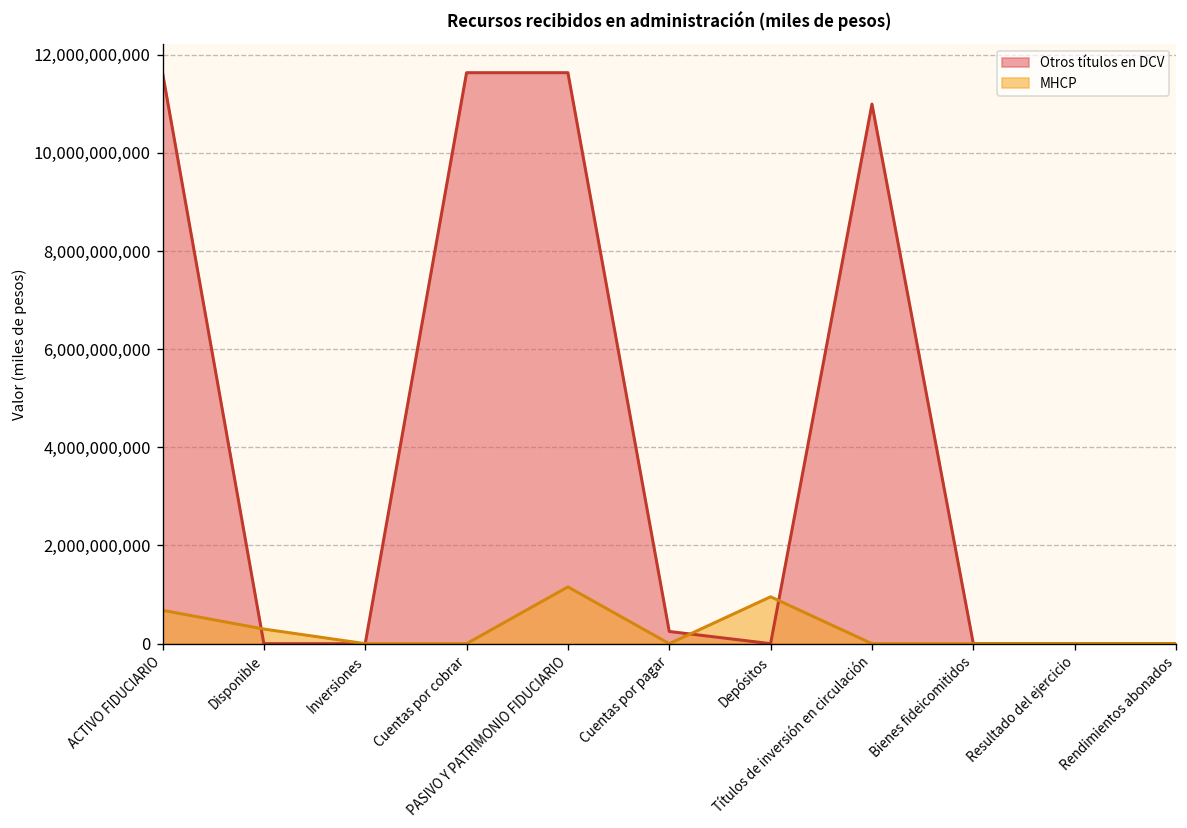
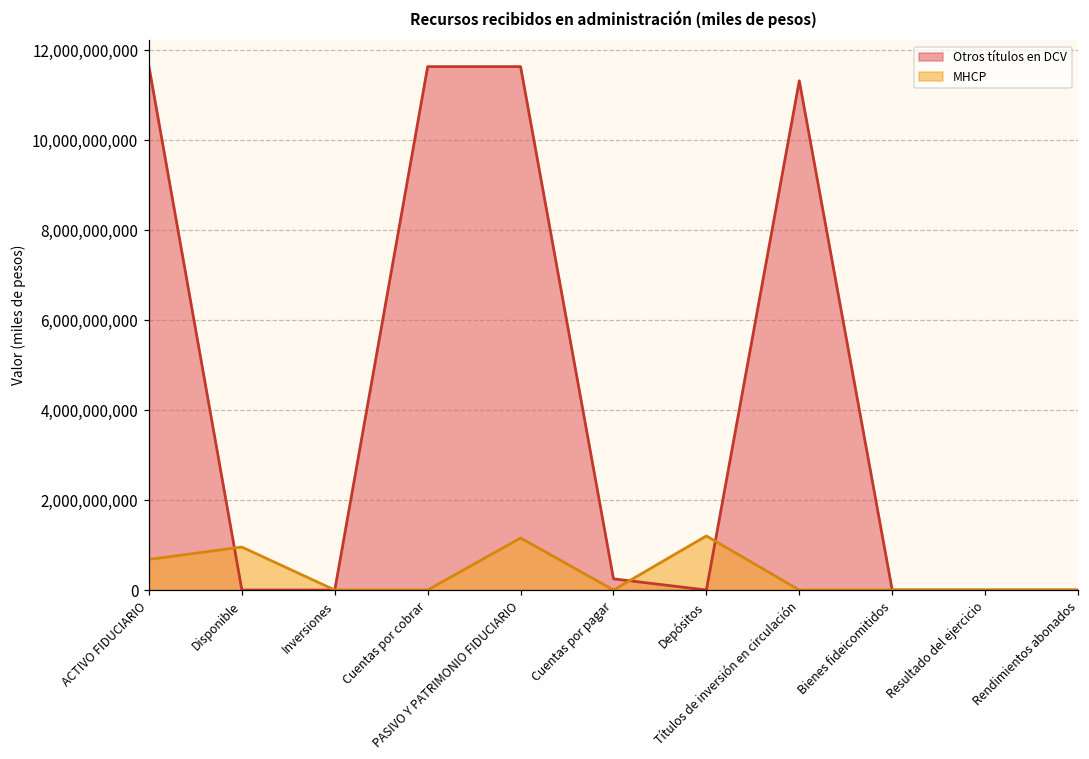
  {
    "Otros títulos en DCV": {
      "ACTIVO FIDUCIARIO": "11,600,000,000",
      "Disponible": "0",
      "Cuentas por cobrar": "11,600,000,000",
      "PASIVO Y PATRIMONIO FIDUCIARIO": "11,600,000,000",
      "Cuentas por pagar": "200,000,000",
      "Depósitos": "0",
-     "Títulos de inversión en circulación": "11,000,000,000"
+     "Títulos de inversión en circulación": "11,300,000,000"
    },
    "MHCP": {
      "ACTIVO FIDUCIARIO": "700,000,000",
-     "Disponible": "300,000,000",
+     "Disponible": "1,000,000,000",
      "Cuentas por cobrar": "0",
      "PASIVO Y PATRIMONIO FIDUCIARIO": "1,200,000,000",
      "Cuentas por pagar": "0",
-     "Depósitos": "1,000,000,000",
+     "Depósitos": "1,200,000,000",
      "Títulos de inversión en circulación": "0"
    }
  }
